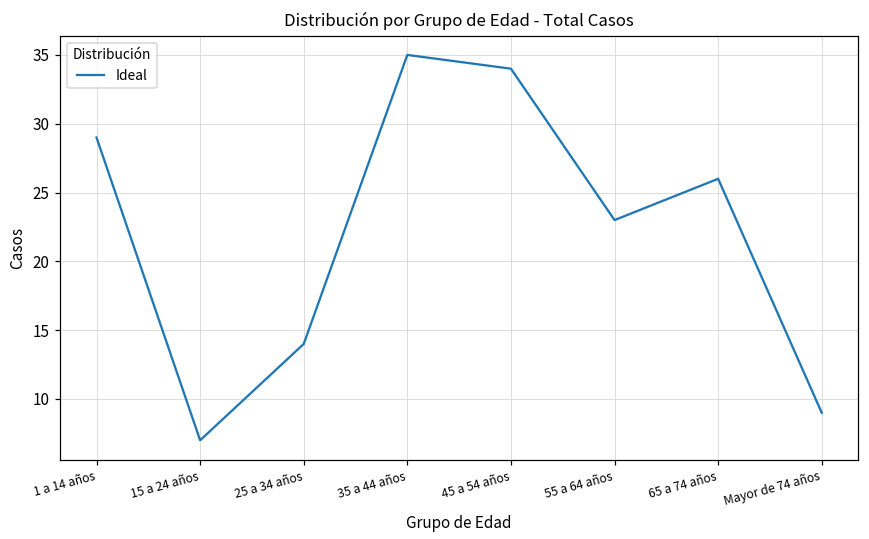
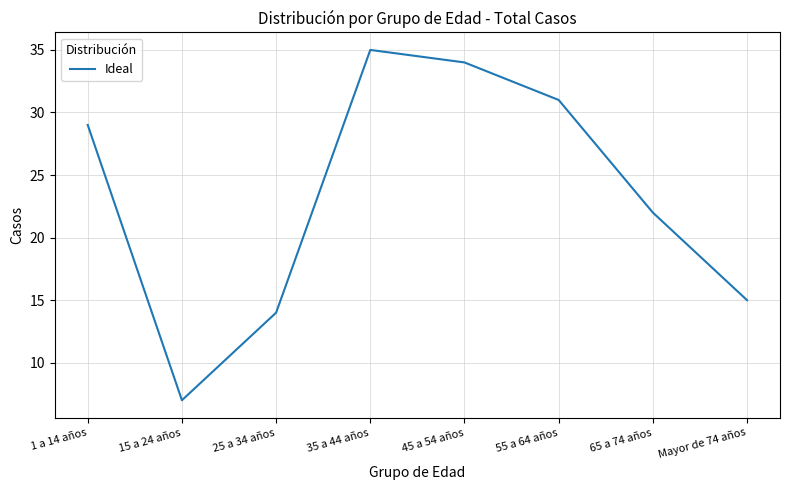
  {
    "1 a 14 años": 29,
    "15 a 24 años": 7,
    "25 a 34 años": 14,
    "35 a 44 años": 35,
    "45 a 54 años": 34,
-   "55 a 64 años": 23,
-   "65 a 74 años": 26,
-   "Mayor de 74 años": 9
+   "55 a 64 años": 31,
+   "65 a 74 años": 22,
+   "Mayor de 74 años": 15
  }
